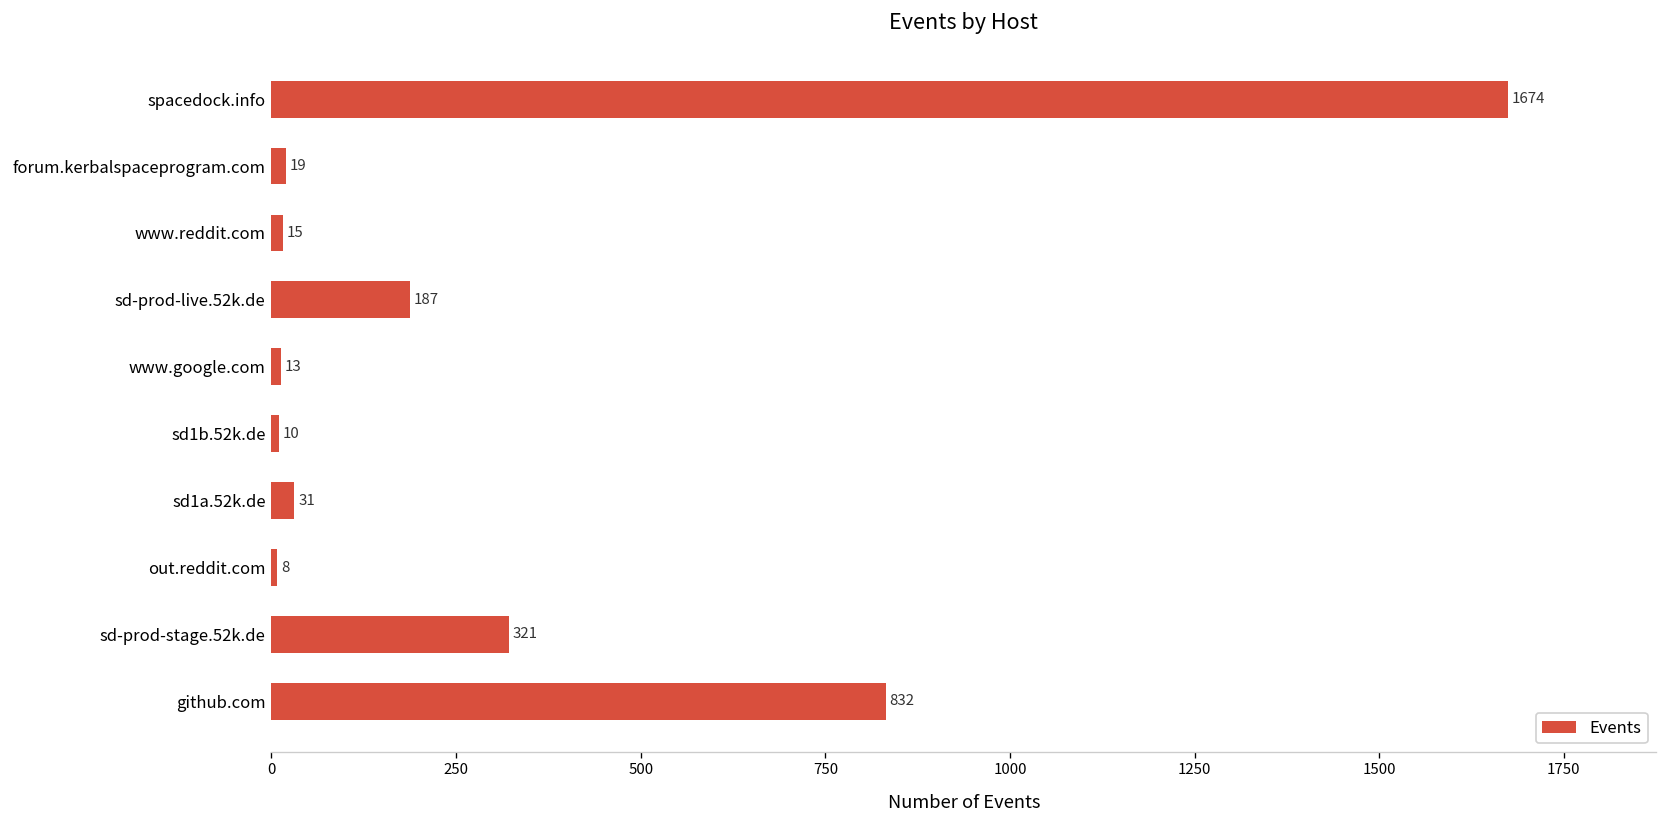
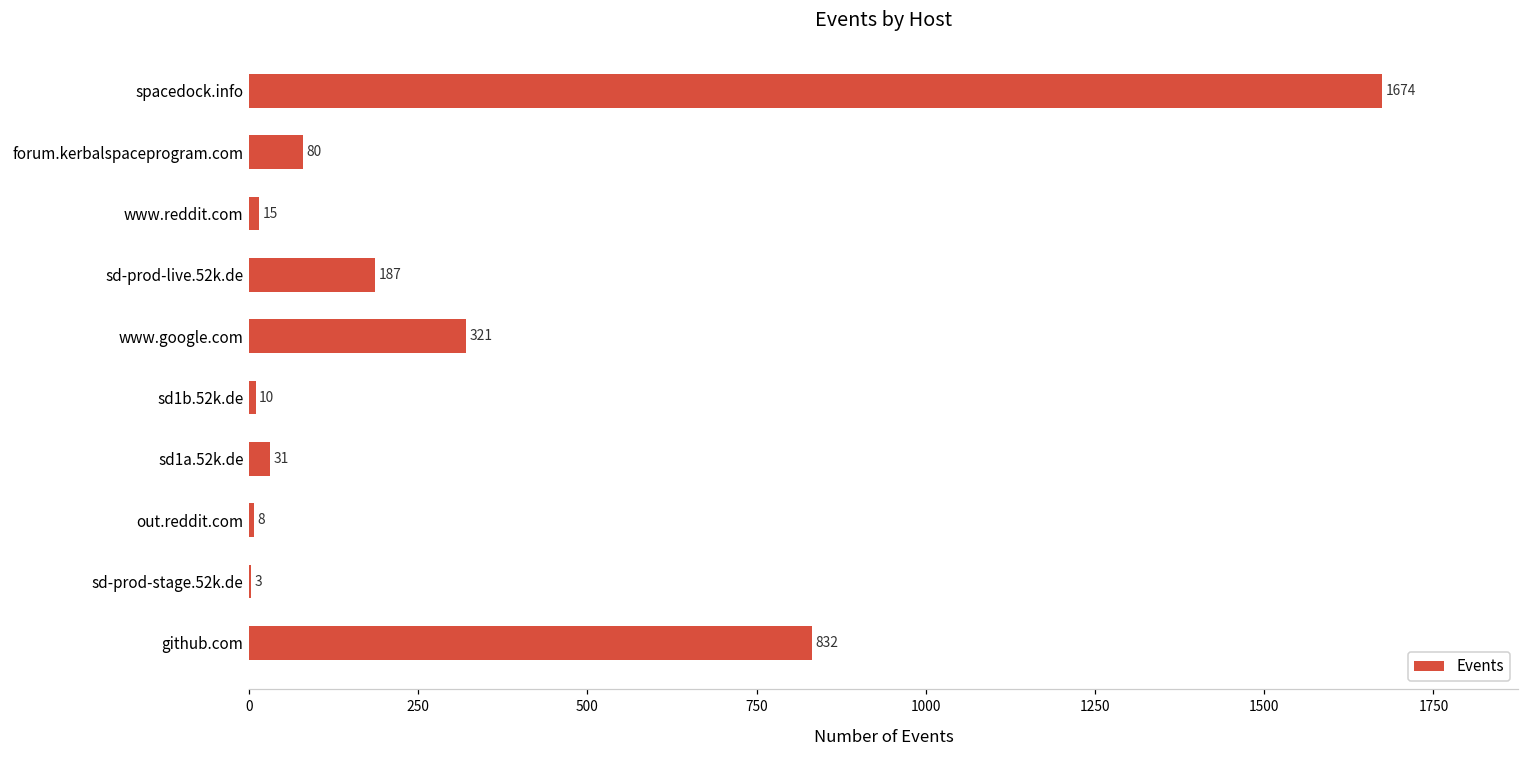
  {
    "spacedock.info": 1674,
-   "forum.kerbalspaceprogram.com": 19,
+   "forum.kerbalspaceprogram.com": 80,
    "www.reddit.com": 15,
    "sd-prod-live.52k.de": 187,
-   "www.google.com": 13,
+   "www.google.com": 321,
    "sd1b.52k.de": 10,
    "sd1a.52k.de": 31,
    "out.reddit.com": 8,
-   "sd-prod-stage.52k.de": 321,
+   "sd-prod-stage.52k.de": 3,
    "github.com": 832
  }
